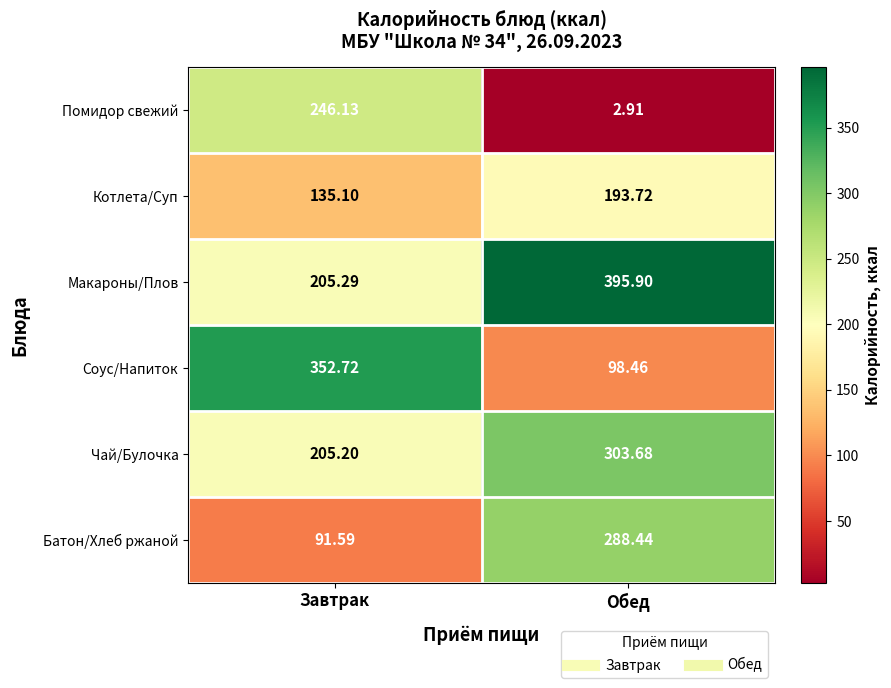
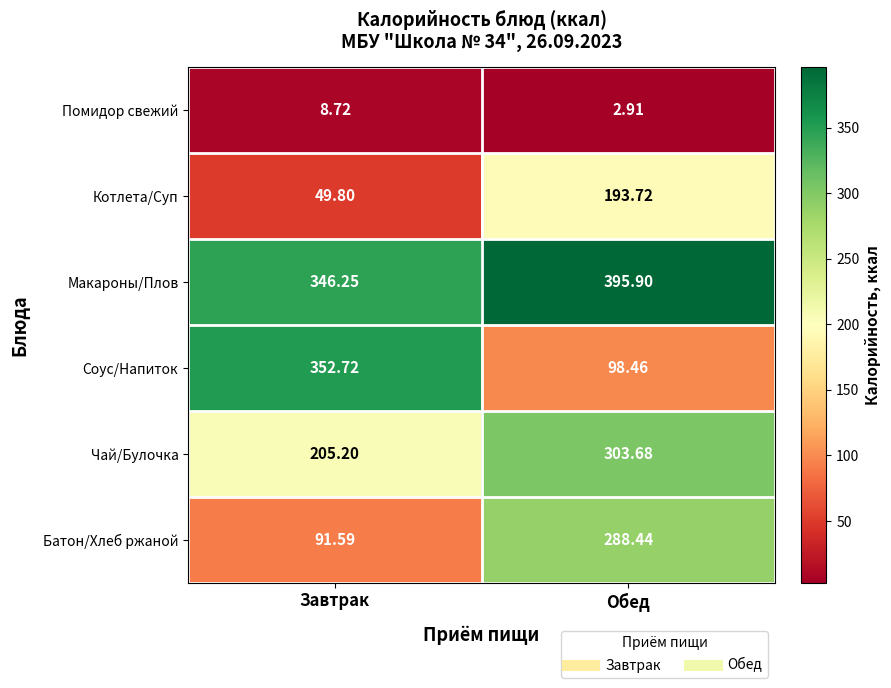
  {
    "Помидор свежий": {
-     "Завтрак": 246.13,
+     "Завтрак": 8.72,
      "Обед": 2.91
    },
    "Котлета/Суп": {
-     "Завтрак": 135.10,
+     "Завтрак": 49.80,
      "Обед": 193.72
    },
    "Макароны/Плов": {
-     "Завтрак": 205.29,
+     "Завтрак": 346.25,
      "Обед": 395.90
    },
    "Соус/Напиток": {
      "Завтрак": 352.72,
      "Обед": 98.46
    },
    "Чай/Булочка": {
      "Завтрак": 205.20,
      "Обед": 303.68
    },
    "Батон/Хлеб ржаной": {
      "Завтрак": 91.59,
      "Обед": 288.44
    }
  }
